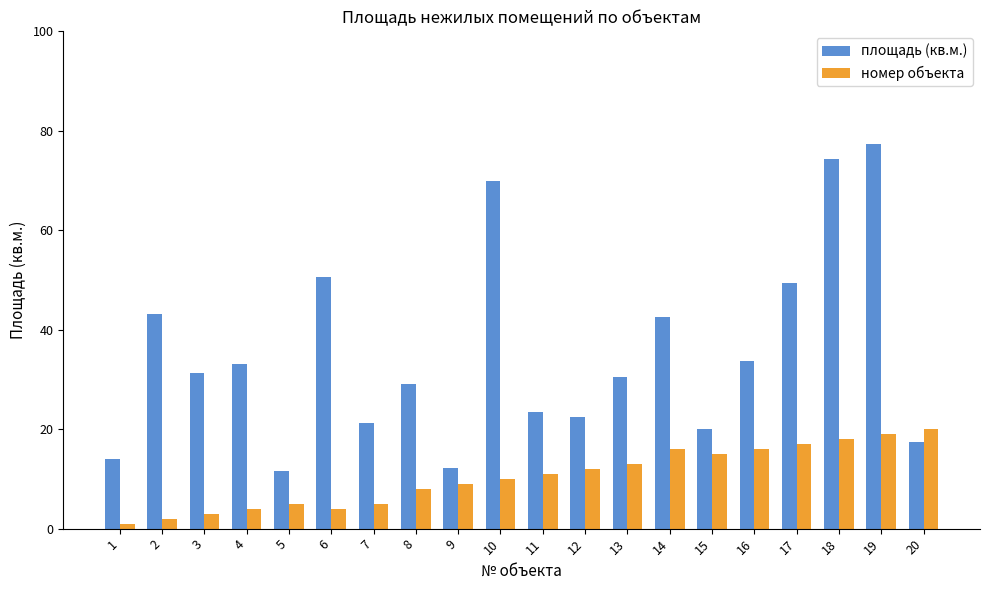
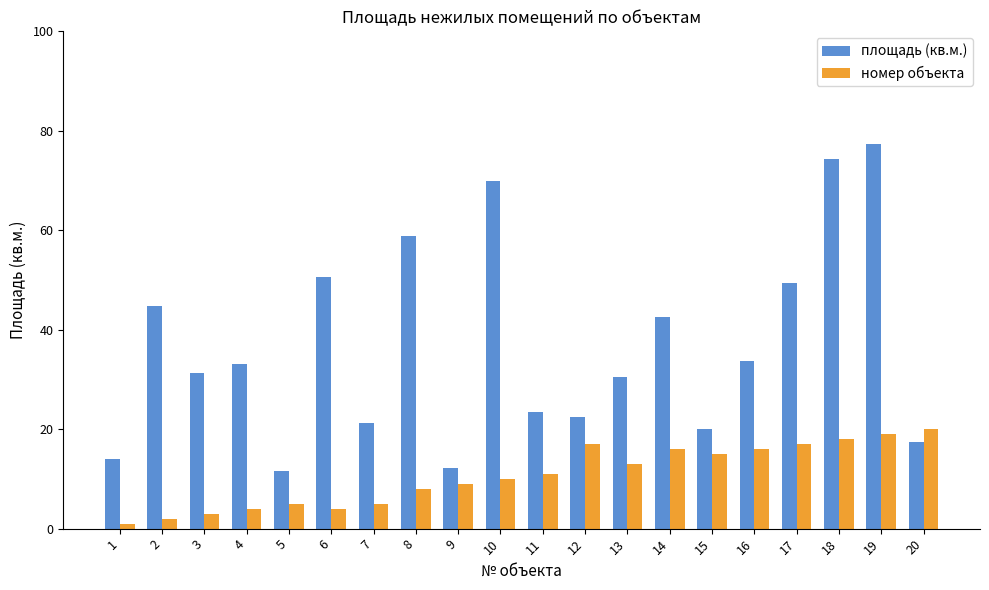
  {
    "площадь (кв.м.)": {
      "1": 14,
-     "2": 43,
+     "2": 45,
      "3": 31,
      "4": 33,
      "5": 12,
      "6": 51,
      "7": 21,
-     "8": 29,
+     "8": 59,
      "9": 12,
      "10": 70,
      "11": 23,
      "12": 23,
      "13": 31,
      "14": 43,
      "15": 20,
      "16": 34,
      "17": 49,
      "18": 74,
      "19": 77,
      "20": 18
    },
    "номер объекта": {
      "1": 1,
      "2": 2,
      "3": 3,
      "4": 4,
      "5": 5,
      "6": 4,
      "7": 5,
      "8": 8,
      "9": 9,
      "10": 10,
      "11": 11,
-     "12": 12,
+     "12": 17,
      "13": 13,
      "14": 16,
      "15": 15,
      "16": 16,
      "17": 17,
      "18": 18,
      "19": 19,
      "20": 20
    }
  }
